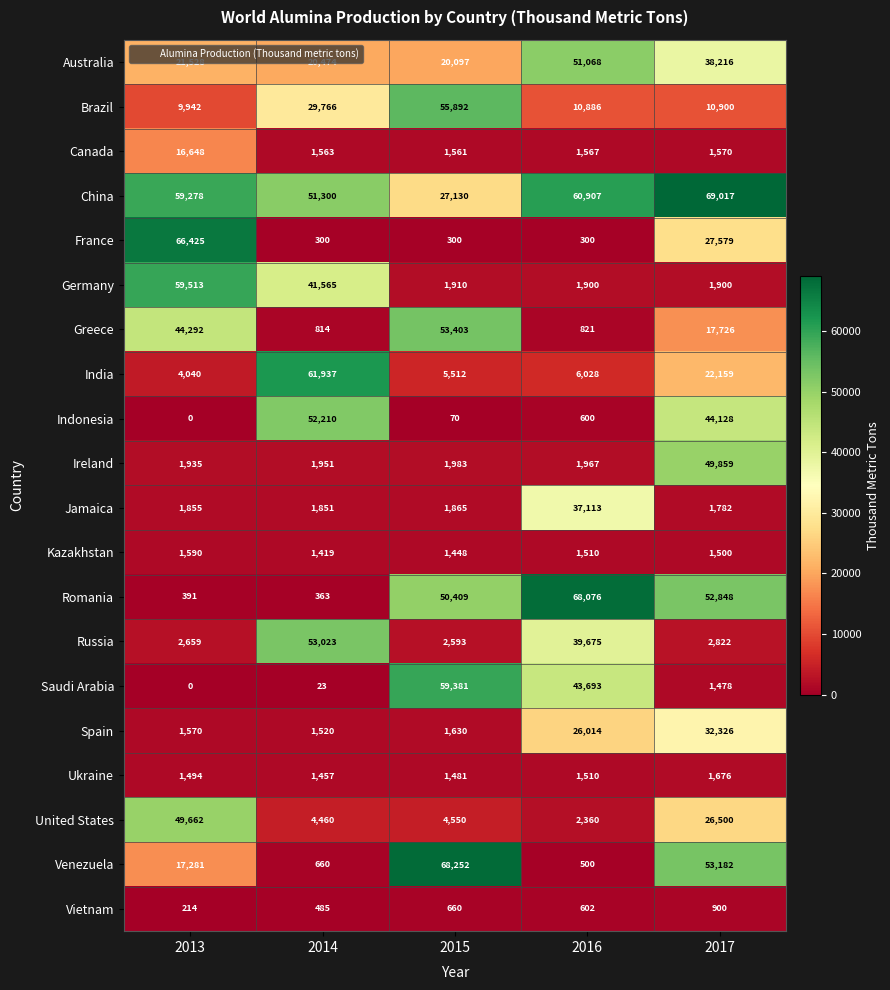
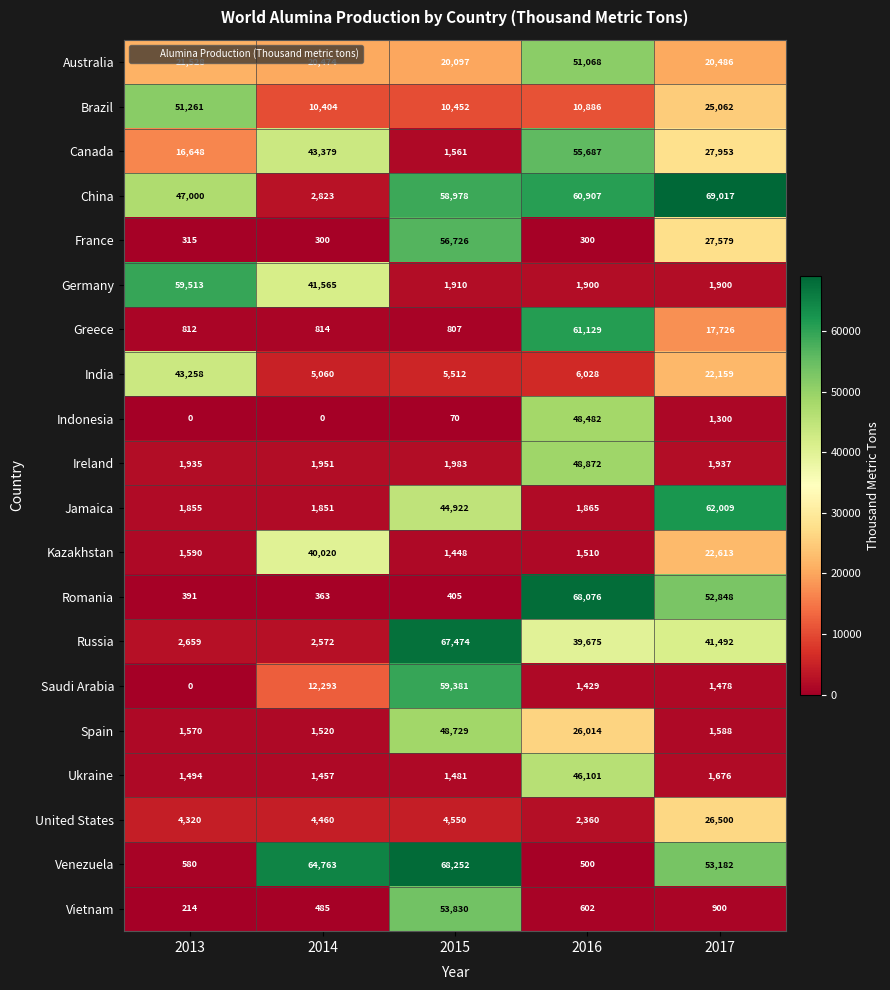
  {
    "Australia": {
      "2015": "20,097",
      "2016": "51,068",
-     "2017": "38,216"
+     "2017": "20,486"
    },
    "Brazil": {
-     "2013": "9,942",
-     "2014": "29,766",
-     "2015": "55,892",
+     "2013": "51,261",
+     "2014": "10,404",
+     "2015": "10,452",
      "2016": "10,886",
-     "2017": "10,900"
+     "2017": "25,062"
    },
    "Canada": {
      "2013": "16,648",
-     "2014": "1,563",
+     "2014": "43,379",
      "2015": "1,561",
-     "2016": "1,567",
-     "2017": "1,570"
+     "2016": "55,687",
+     "2017": "27,953"
    },
    "China": {
-     "2013": "59,278",
-     "2014": "51,300",
-     "2015": "27,130",
+     "2013": "47,000",
+     "2014": "2,823",
+     "2015": "58,978",
      "2016": "60,907",
      "2017": "69,017"
    },
    "France": {
-     "2013": "66,425",
+     "2013": "315",
      "2014": "300",
-     "2015": "300",
+     "2015": "56,726",
      "2016": "300",
      "2017": "27,579"
    },
    "Germany": {
      "2013": "59,513",
      "2014": "41,565",
      "2015": "1,910",
      "2016": "1,900",
      "2017": "1,900"
    },
    "Greece": {
-     "2013": "44,292",
+     "2013": "812",
      "2014": "814",
-     "2015": "53,403",
-     "2016": "821",
+     "2015": "807",
+     "2016": "61,129",
      "2017": "17,726"
    },
    "India": {
-     "2013": "4,040",
-     "2014": "61,937",
+     "2013": "43,258",
+     "2014": "5,060",
      "2015": "5,512",
      "2016": "6,028",
      "2017": "22,159"
    },
    "Indonesia": {
      "2013": "0",
-     "2014": "52,210",
+     "2014": "0",
      "2015": "70",
-     "2016": "600",
-     "2017": "44,128"
+     "2016": "48,482",
+     "2017": "1,300"
    },
    "Ireland": {
      "2013": "1,935",
      "2014": "1,951",
      "2015": "1,983",
-     "2016": "1,967",
-     "2017": "49,859"
+     "2016": "48,872",
+     "2017": "1,937"
    },
    "Jamaica": {
      "2013": "1,855",
      "2014": "1,851",
-     "2015": "1,865",
-     "2016": "37,113",
-     "2017": "1,782"
+     "2015": "44,922",
+     "2016": "1,865",
+     "2017": "62,009"
    },
    "Kazakhstan": {
      "2013": "1,590",
-     "2014": "1,419",
+     "2014": "40,020",
      "2015": "1,448",
      "2016": "1,510",
-     "2017": "1,500"
+     "2017": "22,613"
    },
    "Romania": {
      "2013": "391",
      "2014": "363",
-     "2015": "50,409",
+     "2015": "405",
      "2016": "68,076",
      "2017": "52,848"
    },
    "Russia": {
      "2013": "2,659",
-     "2014": "53,023",
-     "2015": "2,593",
+     "2014": "2,572",
+     "2015": "67,474",
      "2016": "39,675",
-     "2017": "2,822"
+     "2017": "41,492"
    },
    "Saudi Arabia": {
      "2013": "0",
-     "2014": "23",
+     "2014": "12,293",
      "2015": "59,381",
-     "2016": "43,693",
+     "2016": "1,429",
      "2017": "1,478"
    },
    "Spain": {
      "2013": "1,570",
      "2014": "1,520",
-     "2015": "1,630",
+     "2015": "48,729",
      "2016": "26,014",
-     "2017": "32,326"
+     "2017": "1,588"
    },
    "Ukraine": {
      "2013": "1,494",
      "2014": "1,457",
      "2015": "1,481",
-     "2016": "1,510",
+     "2016": "46,101",
      "2017": "1,676"
    },
    "United States": {
-     "2013": "49,662",
+     "2013": "4,320",
      "2014": "4,460",
      "2015": "4,550",
      "2016": "2,360",
      "2017": "26,500"
    },
    "Venezuela": {
-     "2013": "17,281",
-     "2014": "660",
+     "2013": "580",
+     "2014": "64,763",
      "2015": "68,252",
      "2016": "500",
      "2017": "53,182"
    },
    "Vietnam": {
      "2013": "214",
      "2014": "485",
-     "2015": "660",
+     "2015": "53,830",
      "2016": "602",
      "2017": "900"
    }
  }
